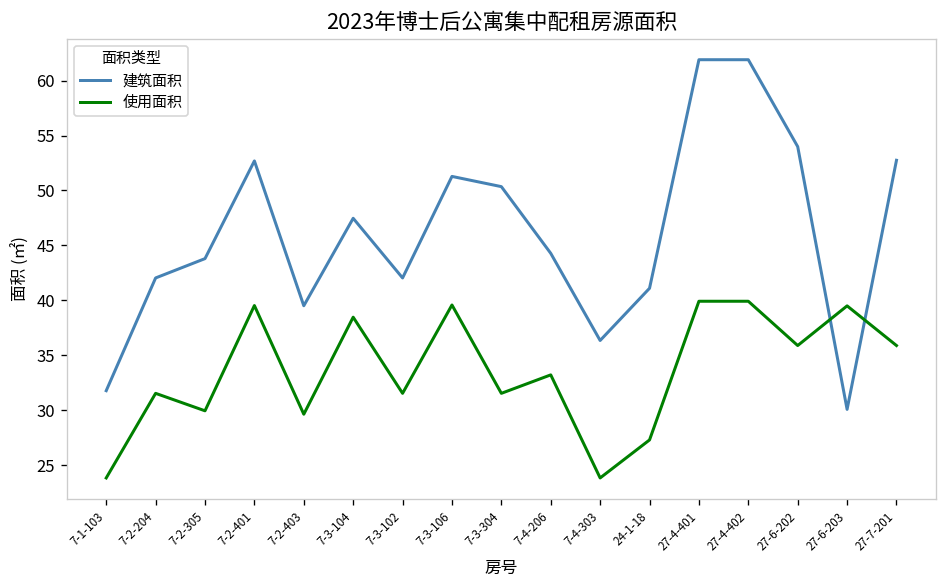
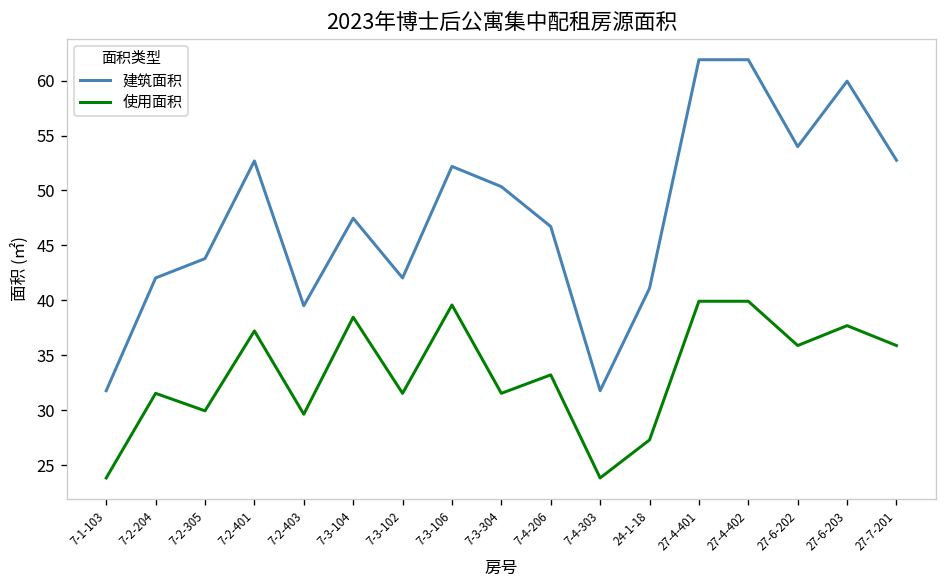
  {
    "建筑面积": {
      "7-1-103": 32,
      "7-2-204": 42,
      "7-2-305": 44,
      "7-2-401": 53,
      "7-2-403": 40,
      "7-3-104": 47,
      "7-3-102": 42,
-     "7-3-106": 51,
+     "7-3-106": 52,
      "7-3-304": 50,
-     "7-4-206": 44,
-     "7-4-303": 36,
+     "7-4-206": 47,
+     "7-4-303": 32,
      "24-1-18": 41,
      "27-4-401": 62,
      "27-4-402": 62,
      "27-6-202": 54,
-     "27-6-203": 30,
+     "27-6-203": 60,
      "27-7-201": 53
    },
    "使用面积": {
      "7-1-103": 24,
      "7-2-204": 32,
      "7-2-305": 30,
-     "7-2-401": 40,
+     "7-2-401": 37,
      "7-2-403": 30,
      "7-3-104": 38,
      "7-3-102": 32,
      "7-3-106": 40,
      "7-3-304": 32,
      "7-4-206": 33,
      "7-4-303": 24,
      "24-1-18": 27,
      "27-4-401": 40,
      "27-4-402": 40,
      "27-6-202": 36,
-     "27-6-203": 40,
+     "27-6-203": 38,
      "27-7-201": 36
    }
  }
